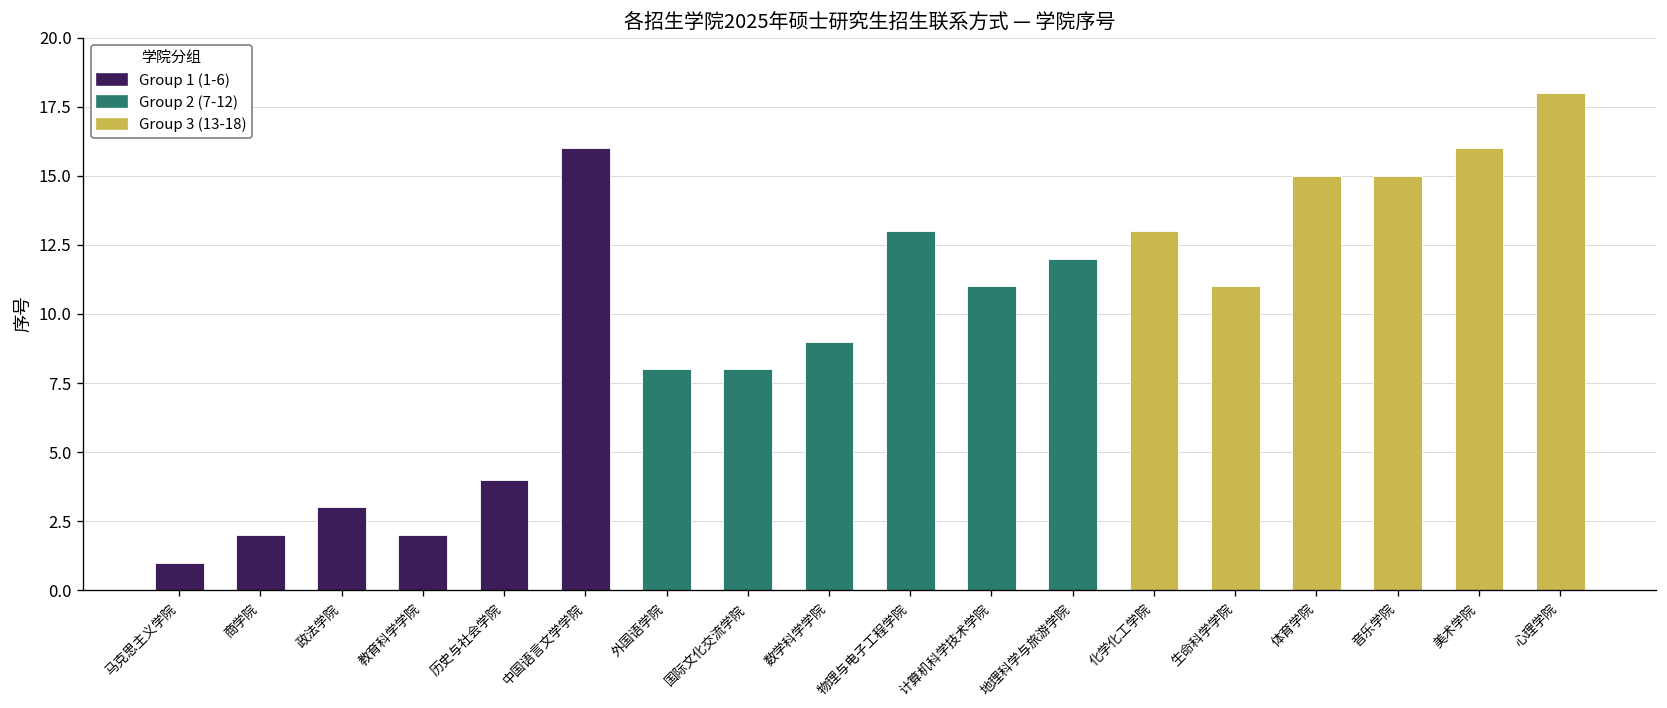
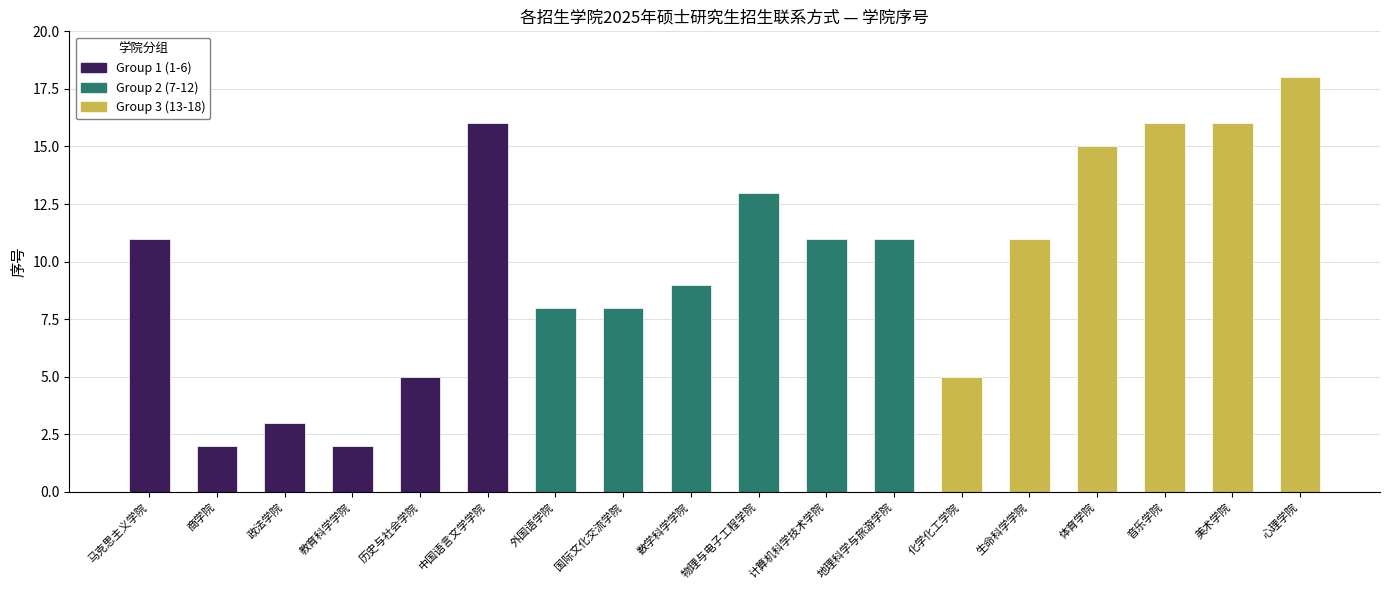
  {
-   "马克思主义学院": 1,
+   "马克思主义学院": 11,
    "商学院": 2,
    "政法学院": 3,
    "教育科学学院": 2,
-   "历史与社会学院": 4,
+   "历史与社会学院": 5,
    "中国语言文学学院": 16,
    "外国语学院": 8,
    "国际文化交流学院": 8,
    "数学科学学院": 9,
    "物理与电子工程学院": 13,
    "计算机科学技术学院": 11,
-   "地理科学与旅游学院": 12,
-   "化学化工学院": 13,
+   "地理科学与旅游学院": 11,
+   "化学化工学院": 5,
    "生命科学学院": 11,
    "体育学院": 15,
-   "音乐学院": 15,
+   "音乐学院": 16,
    "美术学院": 16,
    "心理学院": 18
  }
